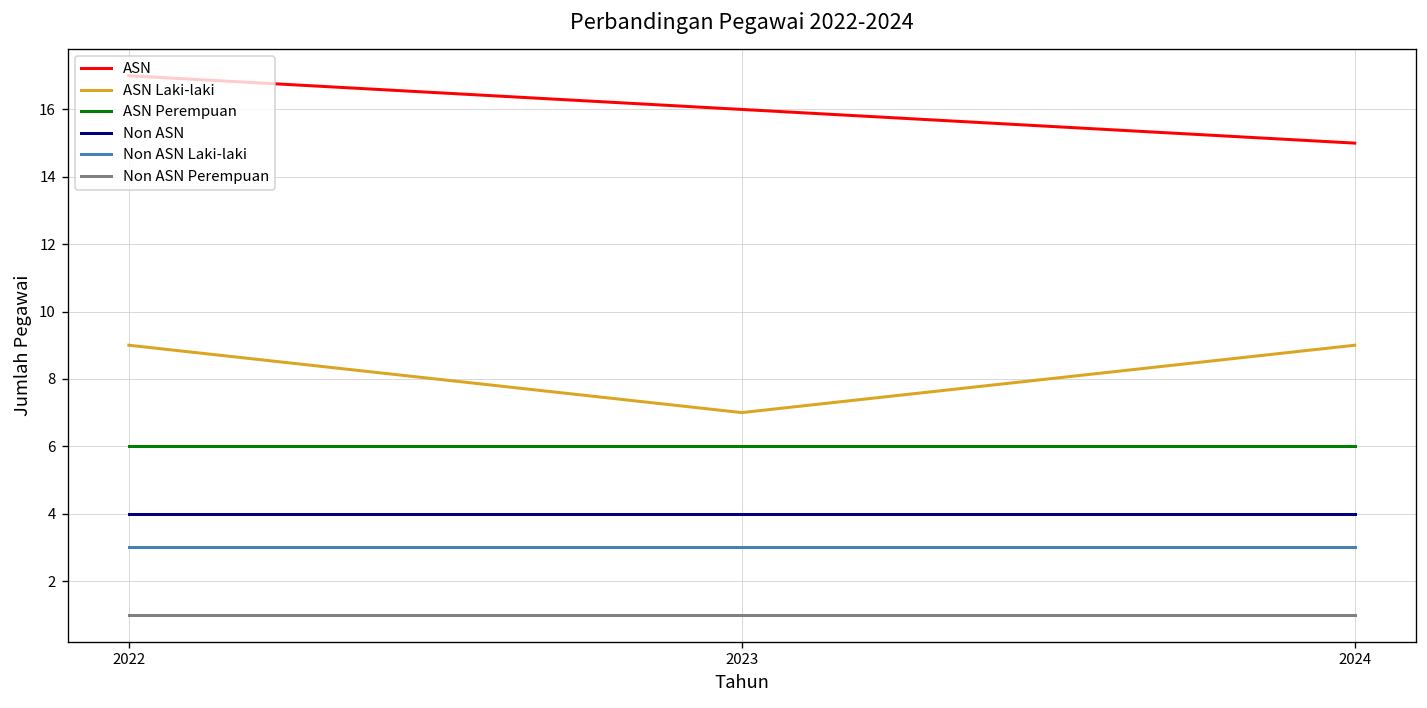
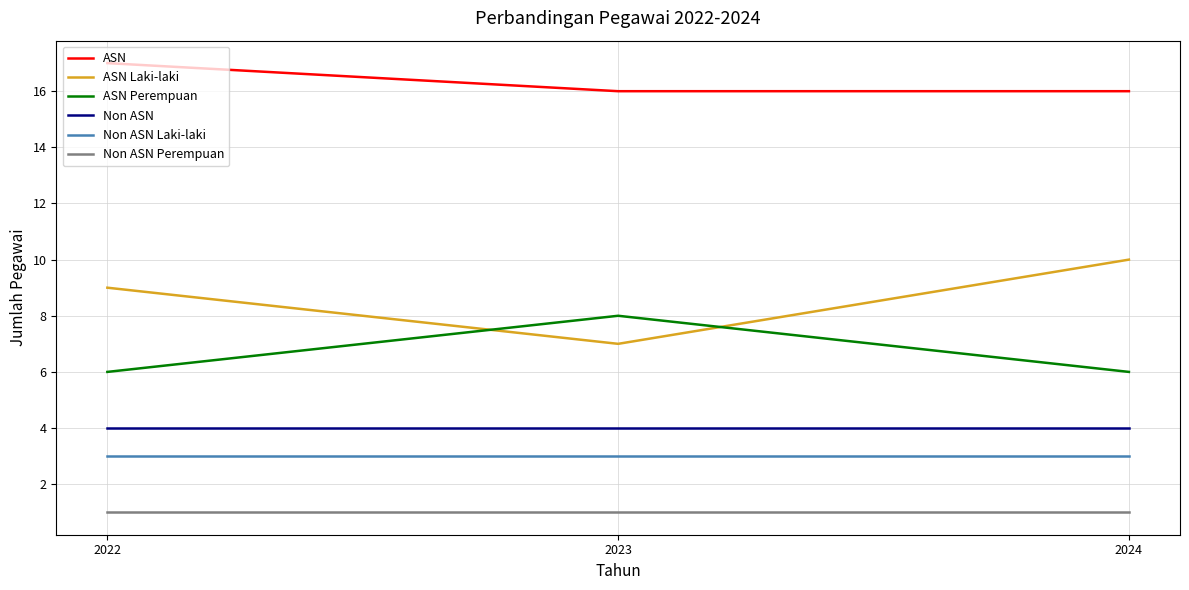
  {
    "ASN": {
      "2023": 16,
-     "2024": 15
+     "2024": 16
    },
    "ASN Laki-laki": {
      "2022": 9,
      "2023": 7,
-     "2024": 9
+     "2024": 10
    },
    "ASN Perempuan": {
      "2022": 6,
-     "2023": 6,
+     "2023": 8,
      "2024": 6
    },
    "Non ASN": {
      "2022": 4,
      "2023": 4,
      "2024": 4
    },
    "Non ASN Laki-laki": {
      "2022": 3,
      "2023": 3,
      "2024": 3
    },
    "Non ASN Perempuan": {
      "2022": 1,
      "2023": 1,
      "2024": 1
    }
  }
